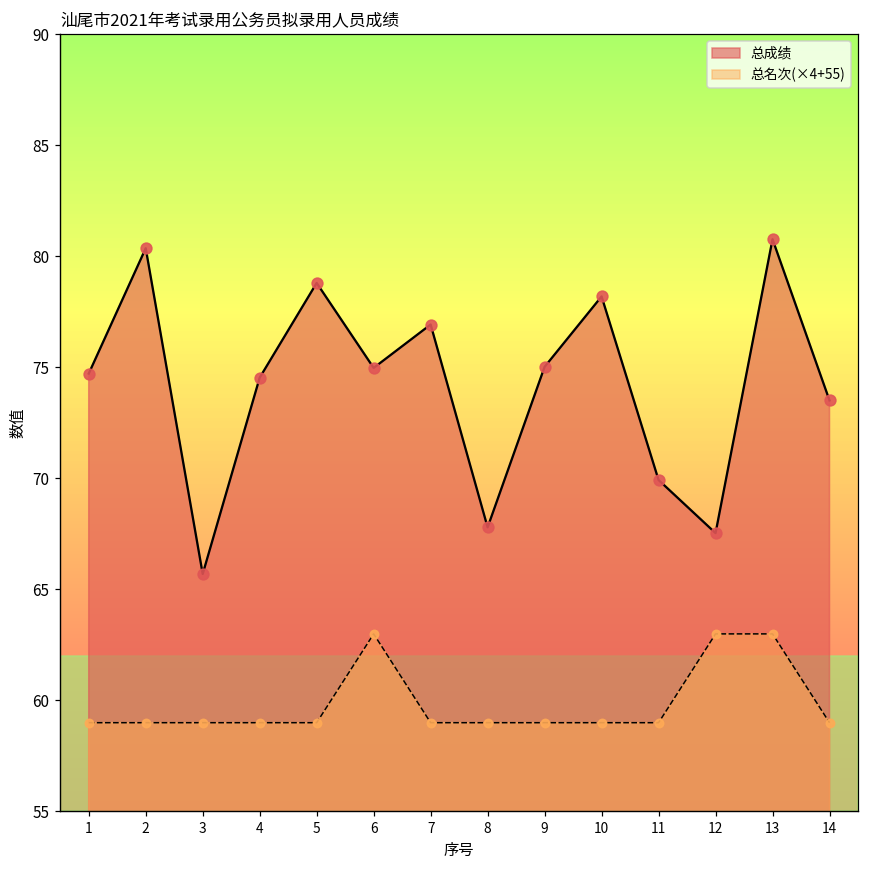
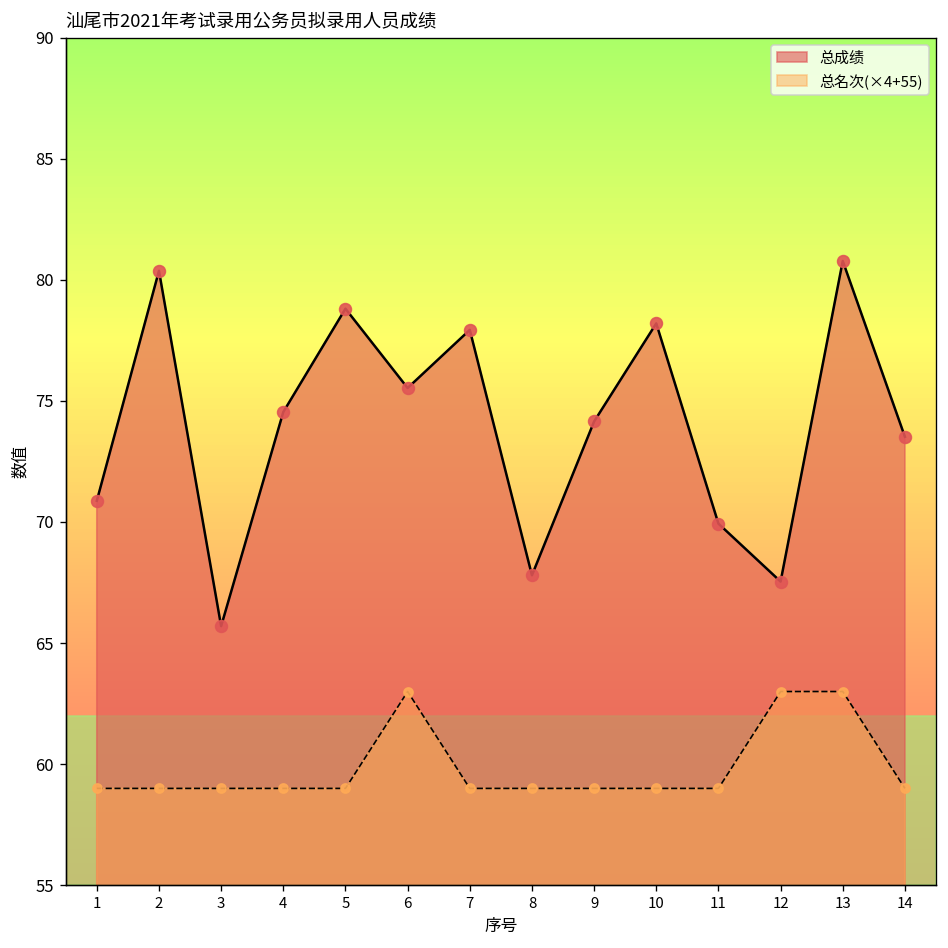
  {
    "总成绩": {
-     "1": 74.7,
+     "1": 70.9,
      "2": 80.4,
      "3": 65.7,
      "4": 74.5,
      "5": 78.8,
-     "6": 75.0,
-     "7": 76.9,
+     "6": 75.5,
+     "7": 77.9,
      "8": 67.8,
-     "9": 75.0,
+     "9": 74.2,
      "10": 78.2,
      "11": 69.9,
      "12": 67.5,
      "13": 80.8,
      "14": 73.5
    },
    "总名次(×4+55)": {
      "6": 63.0,
      "12": 63.0,
      "13": 63.0
    }
  }
